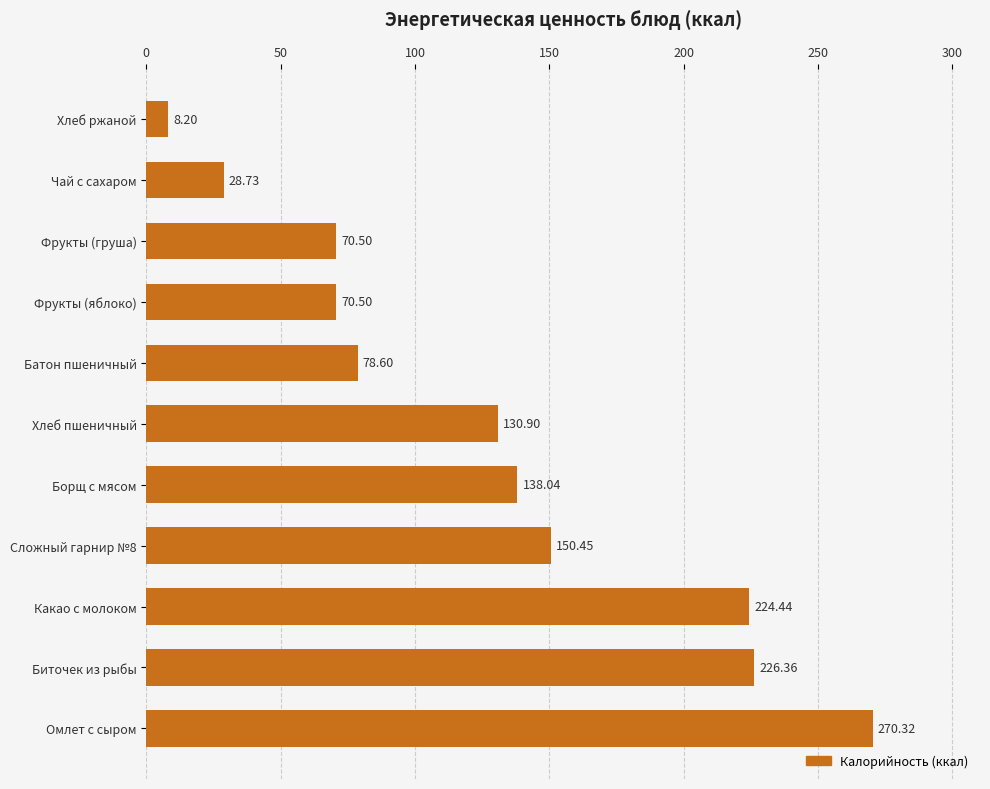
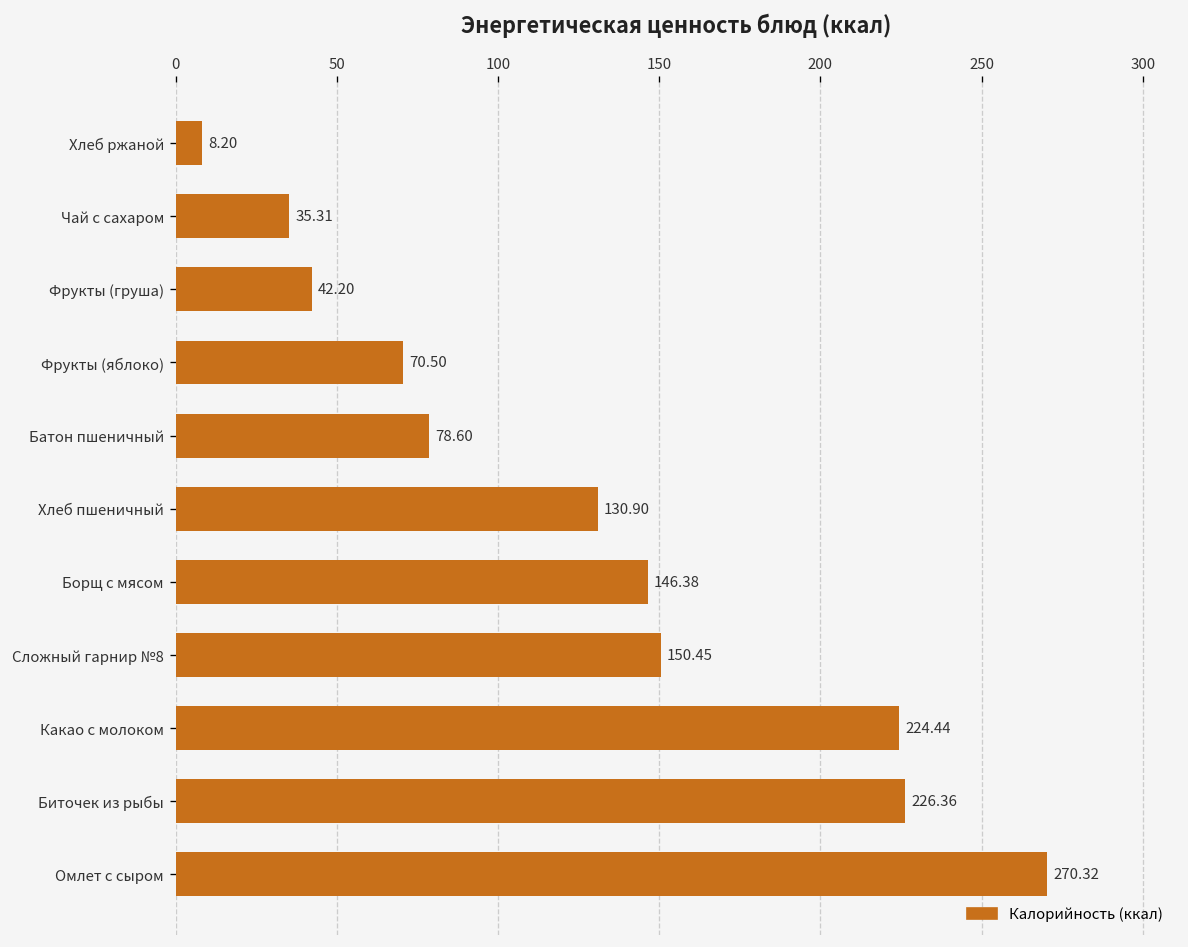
  {
    "Хлеб ржаной": 8.20,
-   "Чай с сахаром": 28.73,
-   "Фрукты (груша)": 70.50,
+   "Чай с сахаром": 35.31,
+   "Фрукты (груша)": 42.20,
    "Фрукты (яблоко)": 70.50,
    "Батон пшеничный": 78.60,
    "Хлеб пшеничный": 130.90,
-   "Борщ с мясом": 138.04,
+   "Борщ с мясом": 146.38,
    "Сложный гарнир №8": 150.45,
    "Какао с молоком": 224.44,
    "Биточек из рыбы": 226.36,
    "Омлет с сыром": 270.32
  }
